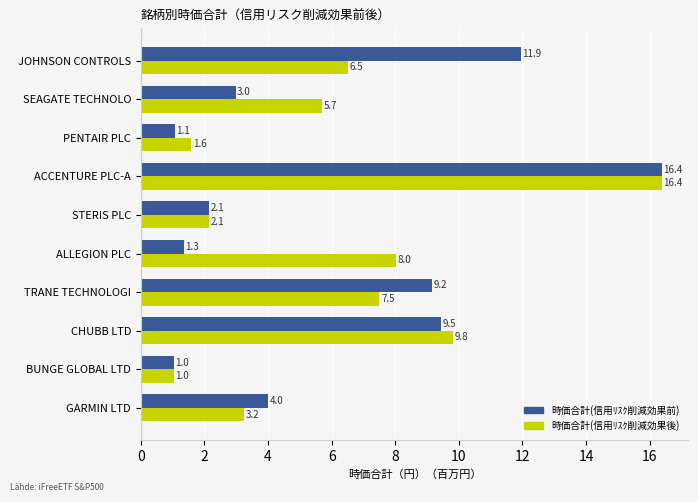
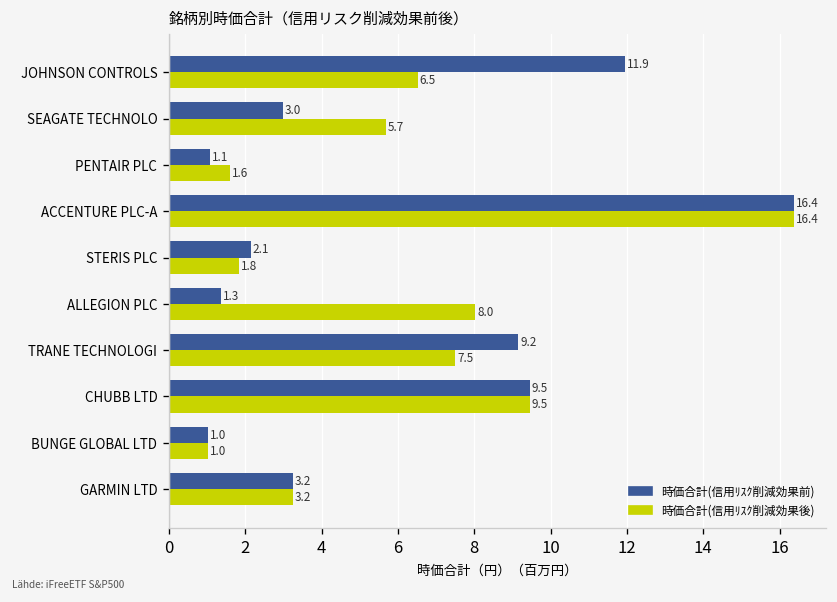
  {
    "時価合計(信用ﾘｽｸ削減効果前)": {
      "JOHNSON CONTROLS": 11.9,
      "SEAGATE TECHNOLO": 3.0,
      "PENTAIR PLC": 1.1,
      "ACCENTURE PLC-A": 16.4,
      "STERIS PLC": 2.1,
      "ALLEGION PLC": 1.3,
      "TRANE TECHNOLOGI": 9.2,
      "CHUBB LTD": 9.5,
      "BUNGE GLOBAL LTD": 1.0,
-     "GARMIN LTD": 4.0
+     "GARMIN LTD": 3.2
    },
    "時価合計(信用ﾘｽｸ削減効果後)": {
      "JOHNSON CONTROLS": 6.5,
      "SEAGATE TECHNOLO": 5.7,
      "PENTAIR PLC": 1.6,
      "ACCENTURE PLC-A": 16.4,
-     "STERIS PLC": 2.1,
+     "STERIS PLC": 1.8,
      "ALLEGION PLC": 8.0,
      "TRANE TECHNOLOGI": 7.5,
-     "CHUBB LTD": 9.8,
+     "CHUBB LTD": 9.5,
      "BUNGE GLOBAL LTD": 1.0,
      "GARMIN LTD": 3.2
    }
  }
